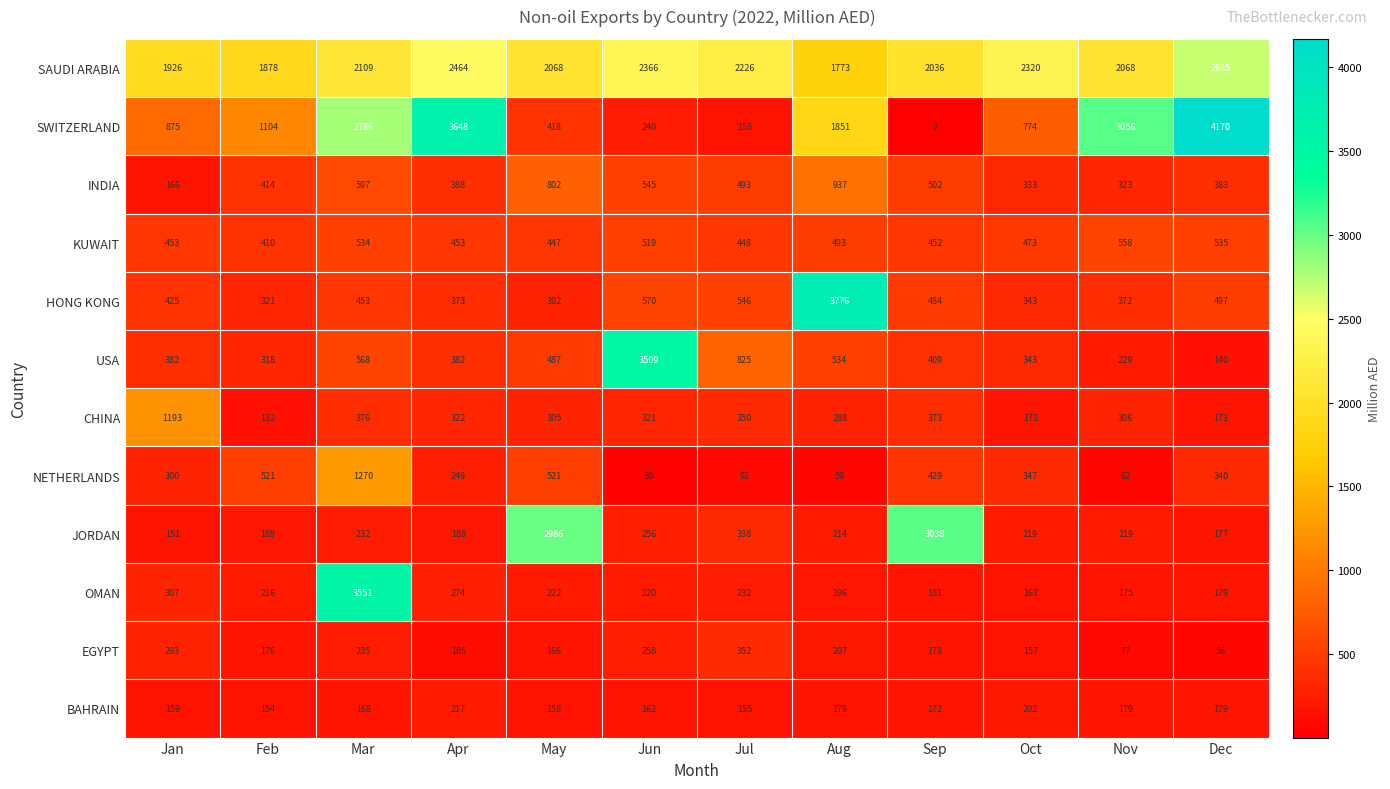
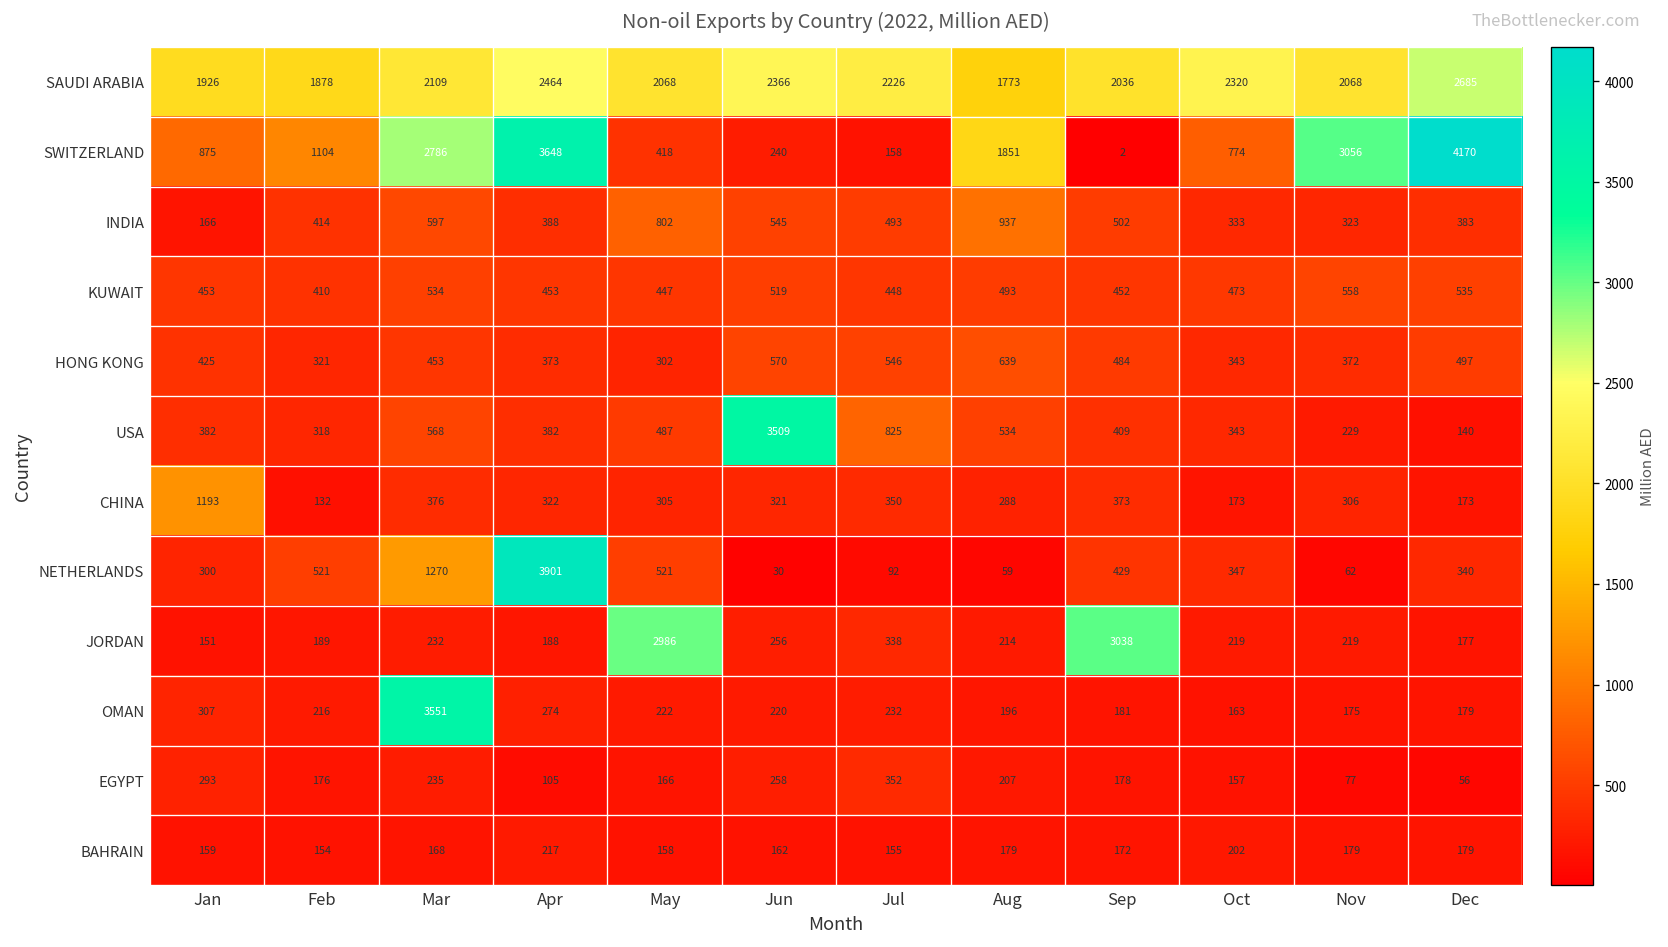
  {
    "SAUDI ARABIA": {
      "Jan": 1926,
      "Feb": 1878,
      "Mar": 2109,
      "Apr": 2464,
      "May": 2068,
      "Jun": 2366,
      "Jul": 2226,
      "Aug": 1773,
      "Sep": 2036,
      "Oct": 2320,
      "Nov": 2068,
      "Dec": 2685
    },
    "SWITZERLAND": {
      "Jan": 875,
      "Feb": 1104,
      "Mar": 2786,
      "Apr": 3648,
      "May": 418,
      "Jun": 240,
      "Jul": 158,
      "Aug": 1851,
      "Sep": 2,
      "Oct": 774,
      "Nov": 3056,
      "Dec": 4170
    },
    "INDIA": {
      "Jan": 166,
      "Feb": 414,
      "Mar": 597,
      "Apr": 388,
      "May": 802,
      "Jun": 545,
      "Jul": 493,
      "Aug": 937,
      "Sep": 502,
      "Oct": 333,
      "Nov": 323,
      "Dec": 383
    },
    "KUWAIT": {
      "Jan": 453,
      "Feb": 410,
      "Mar": 534,
      "Apr": 453,
      "May": 447,
      "Jun": 519,
      "Jul": 448,
      "Aug": 493,
      "Sep": 452,
      "Oct": 473,
      "Nov": 558,
      "Dec": 535
    },
    "HONG KONG": {
      "Jan": 425,
      "Feb": 321,
      "Mar": 453,
      "Apr": 373,
      "May": 302,
      "Jun": 570,
      "Jul": 546,
-     "Aug": 3776,
+     "Aug": 639,
      "Sep": 484,
      "Oct": 343,
      "Nov": 372,
      "Dec": 497
    },
    "USA": {
      "Jan": 382,
      "Feb": 318,
      "Mar": 568,
      "Apr": 382,
      "May": 487,
      "Jun": 3509,
      "Jul": 825,
      "Aug": 534,
      "Sep": 409,
      "Oct": 343,
      "Nov": 229,
      "Dec": 140
    },
    "CHINA": {
      "Jan": 1193,
      "Feb": 132,
      "Mar": 376,
      "Apr": 322,
      "May": 305,
      "Jun": 321,
      "Jul": 350,
      "Aug": 288,
      "Sep": 373,
      "Oct": 173,
      "Nov": 306,
      "Dec": 173
    },
    "NETHERLANDS": {
      "Jan": 300,
      "Feb": 521,
      "Mar": 1270,
-     "Apr": 249,
+     "Apr": 3901,
      "May": 521,
      "Jun": 30,
      "Jul": 92,
      "Aug": 59,
      "Sep": 429,
      "Oct": 347,
      "Nov": 62,
      "Dec": 340
    },
    "JORDAN": {
      "Jan": 151,
      "Feb": 189,
      "Mar": 232,
      "Apr": 188,
      "May": 2986,
      "Jun": 256,
      "Jul": 338,
      "Aug": 214,
      "Sep": 3038,
      "Oct": 219,
      "Nov": 219,
      "Dec": 177
    },
    "OMAN": {
      "Jan": 307,
      "Feb": 216,
      "Mar": 3551,
      "Apr": 274,
      "May": 222,
      "Jun": 220,
      "Jul": 232,
      "Aug": 196,
      "Sep": 181,
      "Oct": 163,
      "Nov": 175,
      "Dec": 179
    },
    "EGYPT": {
      "Jan": 293,
      "Feb": 176,
      "Mar": 235,
      "Apr": 105,
      "May": 166,
      "Jun": 258,
      "Jul": 352,
      "Aug": 207,
      "Sep": 178,
      "Oct": 157,
      "Nov": 77,
      "Dec": 56
    },
    "BAHRAIN": {
      "Jan": 159,
      "Feb": 154,
      "Mar": 168,
      "Apr": 217,
      "May": 158,
      "Jun": 162,
      "Jul": 155,
      "Aug": 179,
      "Sep": 172,
      "Oct": 202,
      "Nov": 179,
      "Dec": 179
    }
  }
